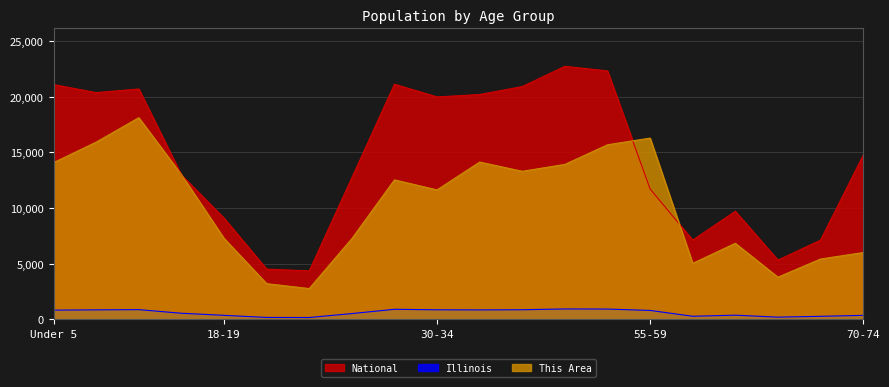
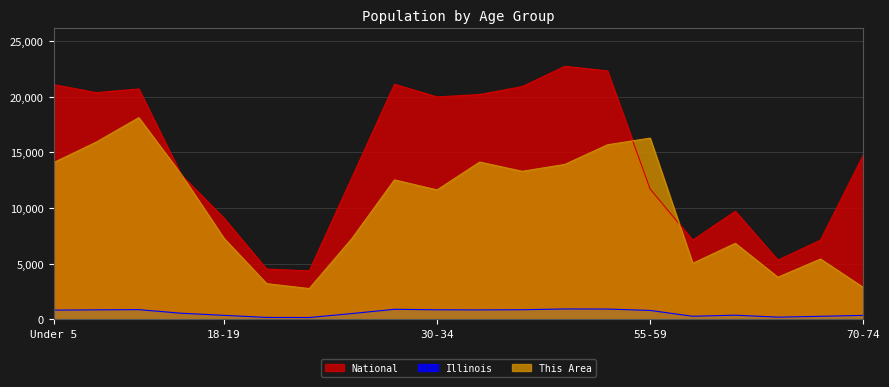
  {
    "National": {
      "Under 5": "21,100",
      "18-19": "9,100",
      "30-34": "20,000",
      "55-59": "11,700",
      "70-74": "14,700"
    },
    "Illinois": {
      "Under 5": "800",
      "18-19": "400",
      "30-34": "900",
      "55-59": "800",
      "70-74": "400"
    },
    "This Area": {
      "Under 5": "14,100",
      "18-19": "7,300",
      "30-34": "11,600",
      "55-59": "16,300",
-     "70-74": "6,000"
+     "70-74": "2,900"
    }
  }
